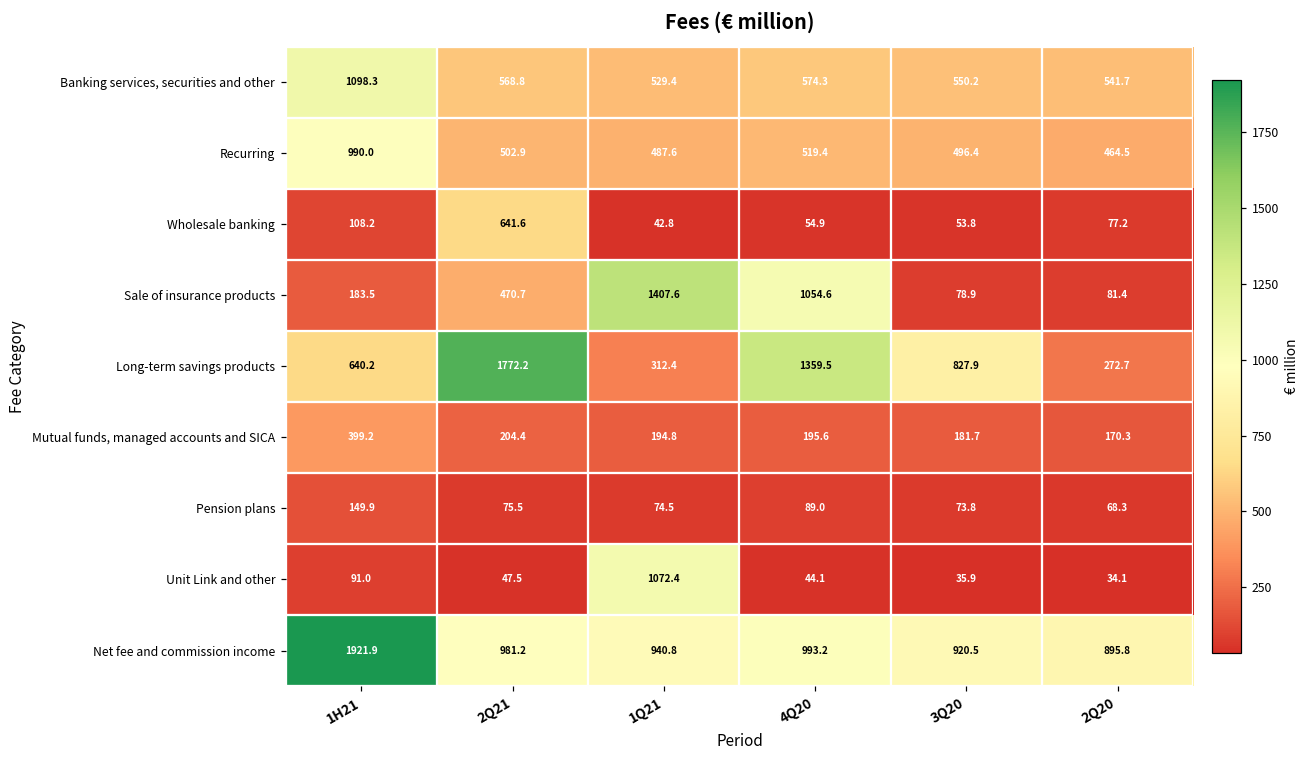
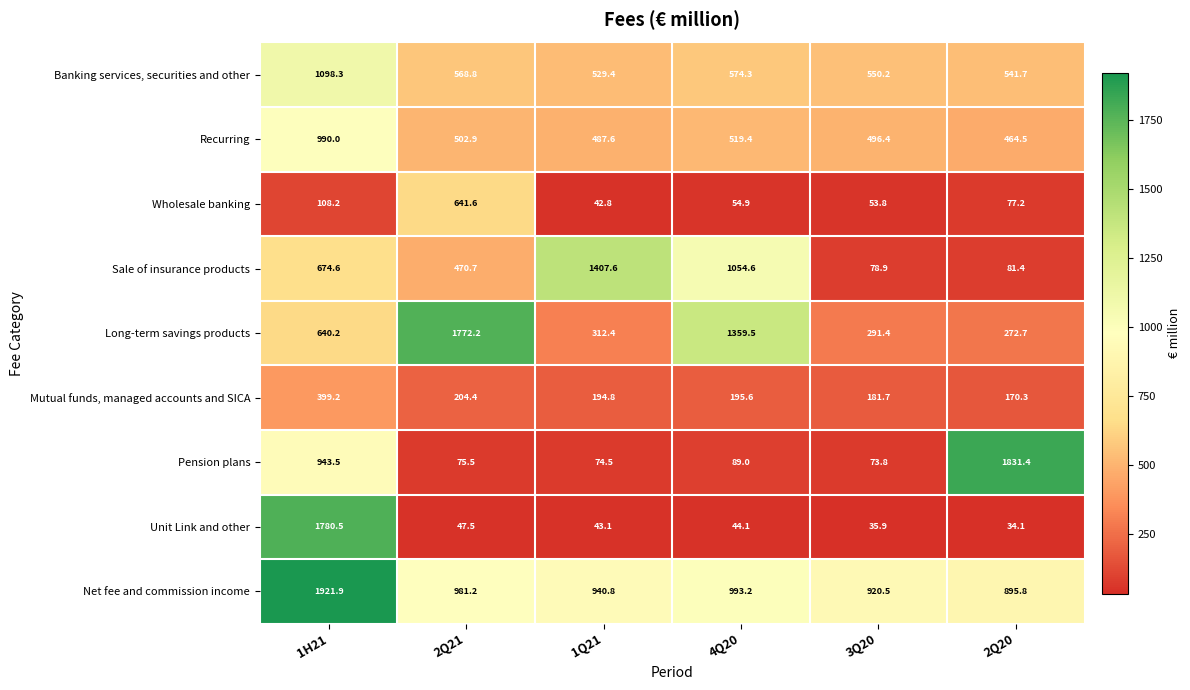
  {
    "Banking services, securities and other": {
      "1H21": 1098.3,
      "2Q21": 568.8,
      "1Q21": 529.4,
      "4Q20": 574.3,
      "3Q20": 550.2,
      "2Q20": 541.7
    },
    "Recurring": {
      "1H21": 990.0,
      "2Q21": 502.9,
      "1Q21": 487.6,
      "4Q20": 519.4,
      "3Q20": 496.4,
      "2Q20": 464.5
    },
    "Wholesale banking": {
      "1H21": 108.2,
      "2Q21": 641.6,
      "1Q21": 42.8,
      "4Q20": 54.9,
      "3Q20": 53.8,
      "2Q20": 77.2
    },
    "Sale of insurance products": {
-     "1H21": 183.5,
+     "1H21": 674.6,
      "2Q21": 470.7,
      "1Q21": 1407.6,
      "4Q20": 1054.6,
      "3Q20": 78.9,
      "2Q20": 81.4
    },
    "Long-term savings products": {
      "1H21": 640.2,
      "2Q21": 1772.2,
      "1Q21": 312.4,
      "4Q20": 1359.5,
-     "3Q20": 827.9,
+     "3Q20": 291.4,
      "2Q20": 272.7
    },
    "Mutual funds, managed accounts and SICA": {
      "1H21": 399.2,
      "2Q21": 204.4,
      "1Q21": 194.8,
      "4Q20": 195.6,
      "3Q20": 181.7,
      "2Q20": 170.3
    },
    "Pension plans": {
-     "1H21": 149.9,
+     "1H21": 943.5,
      "2Q21": 75.5,
      "1Q21": 74.5,
      "4Q20": 89.0,
      "3Q20": 73.8,
-     "2Q20": 68.3
+     "2Q20": 1831.4
    },
    "Unit Link and other": {
-     "1H21": 91.0,
+     "1H21": 1780.5,
      "2Q21": 47.5,
-     "1Q21": 1072.4,
+     "1Q21": 43.1,
      "4Q20": 44.1,
      "3Q20": 35.9,
      "2Q20": 34.1
    },
    "Net fee and commission income": {
      "1H21": 1921.9,
      "2Q21": 981.2,
      "1Q21": 940.8,
      "4Q20": 993.2,
      "3Q20": 920.5,
      "2Q20": 895.8
    }
  }
